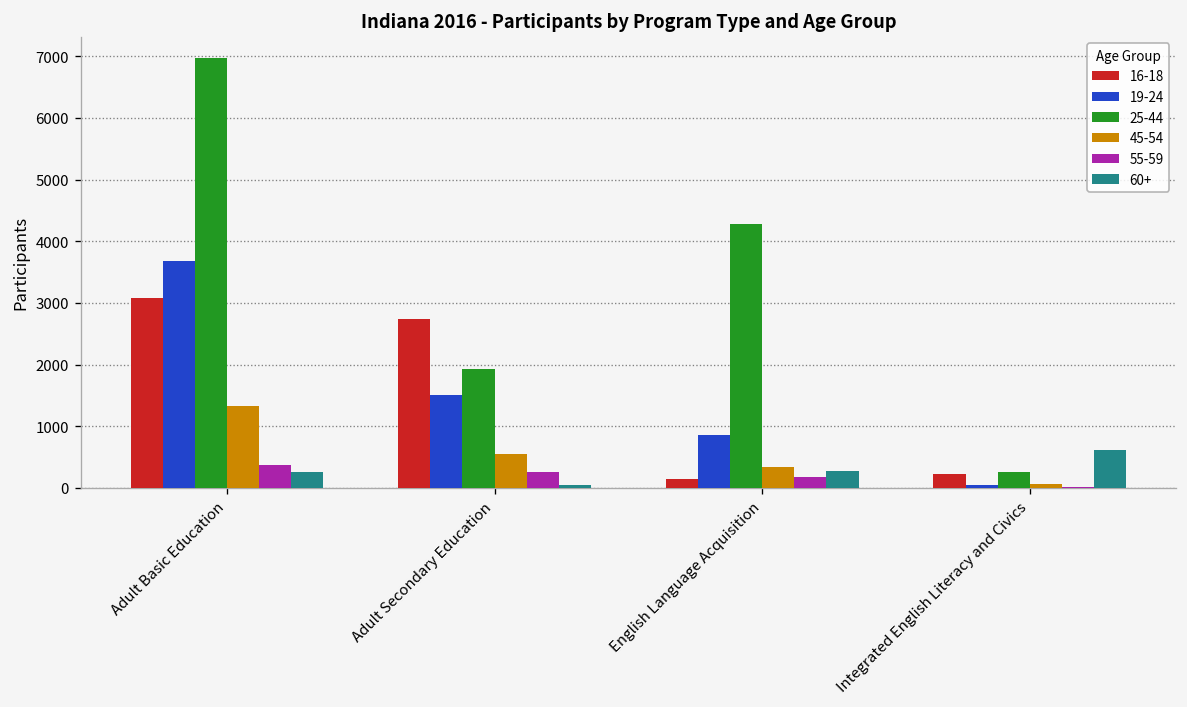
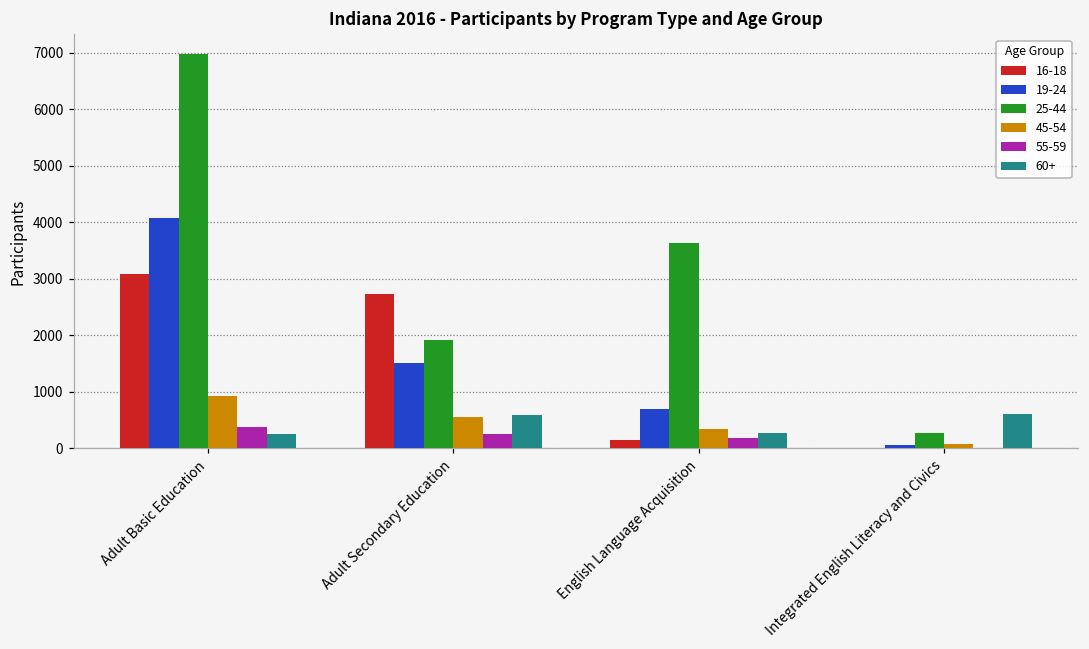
  {
    "16-18": {
      "Adult Basic Education": 3100,
      "Adult Secondary Education": 2700,
      "English Language Acquisition": 100,
-     "Integrated English Literacy and Civics": 200
+     "Integrated English Literacy and Civics": 0
    },
    "19-24": {
-     "Adult Basic Education": 3700,
+     "Adult Basic Education": 4100,
      "Adult Secondary Education": 1500,
-     "English Language Acquisition": 900,
+     "English Language Acquisition": 700,
      "Integrated English Literacy and Civics": 0
    },
    "25-44": {
      "Adult Basic Education": 7000,
      "Adult Secondary Education": 1900,
-     "English Language Acquisition": 4300,
+     "English Language Acquisition": 3600,
      "Integrated English Literacy and Civics": 300
    },
    "45-54": {
-     "Adult Basic Education": 1300,
+     "Adult Basic Education": 900,
      "Adult Secondary Education": 600,
      "English Language Acquisition": 300,
      "Integrated English Literacy and Civics": 100
    },
    "55-59": {
      "Adult Basic Education": 400,
      "Adult Secondary Education": 300,
      "English Language Acquisition": 200
    },
    "60+": {
      "Adult Basic Education": 300,
-     "Adult Secondary Education": 0,
+     "Adult Secondary Education": 600,
      "English Language Acquisition": 300,
      "Integrated English Literacy and Civics": 600
    }
  }
